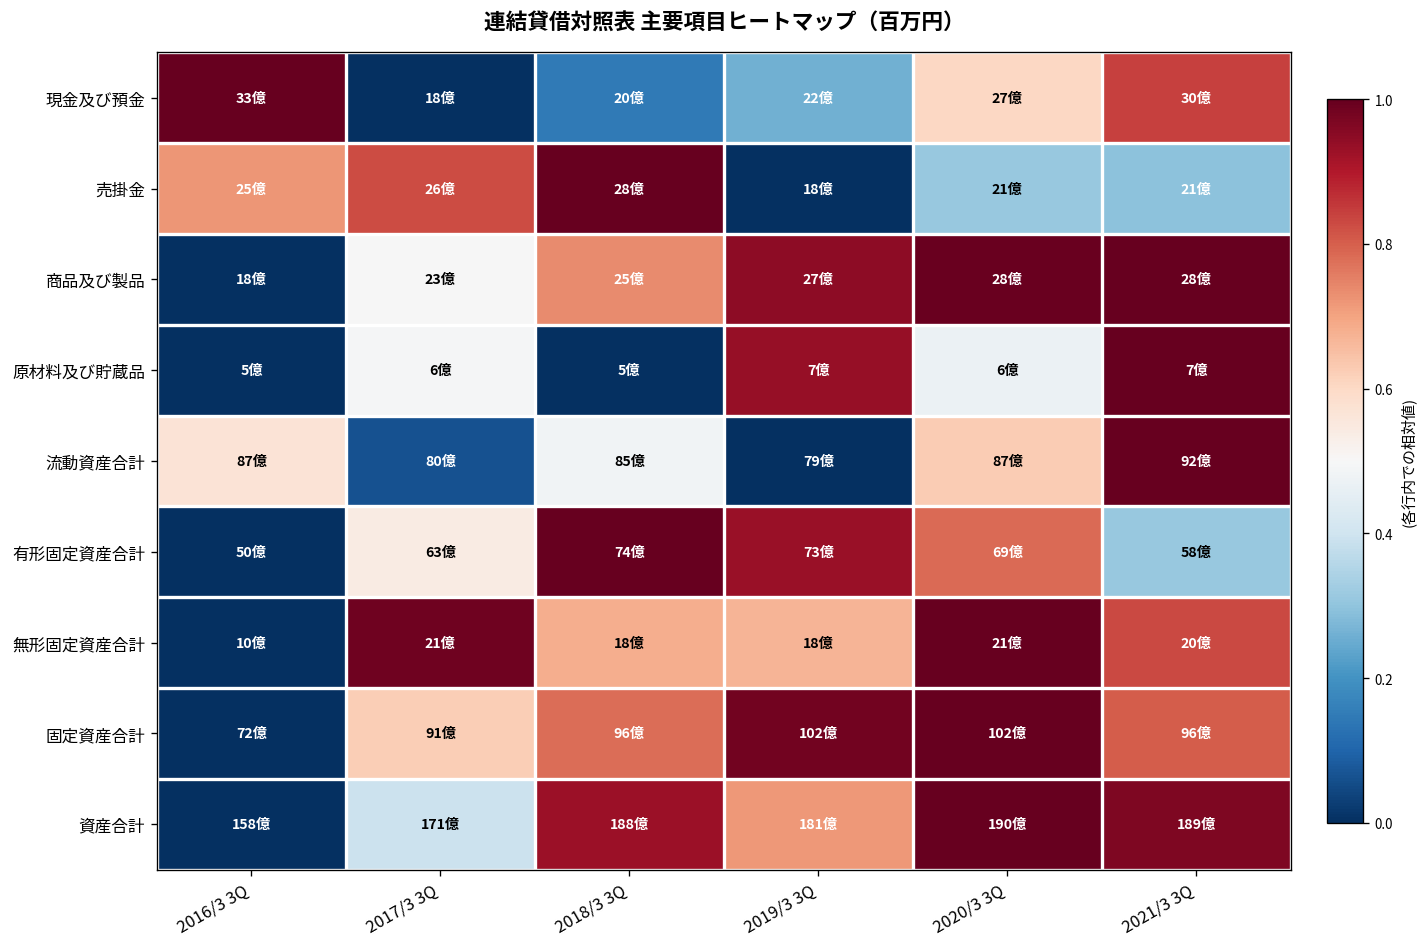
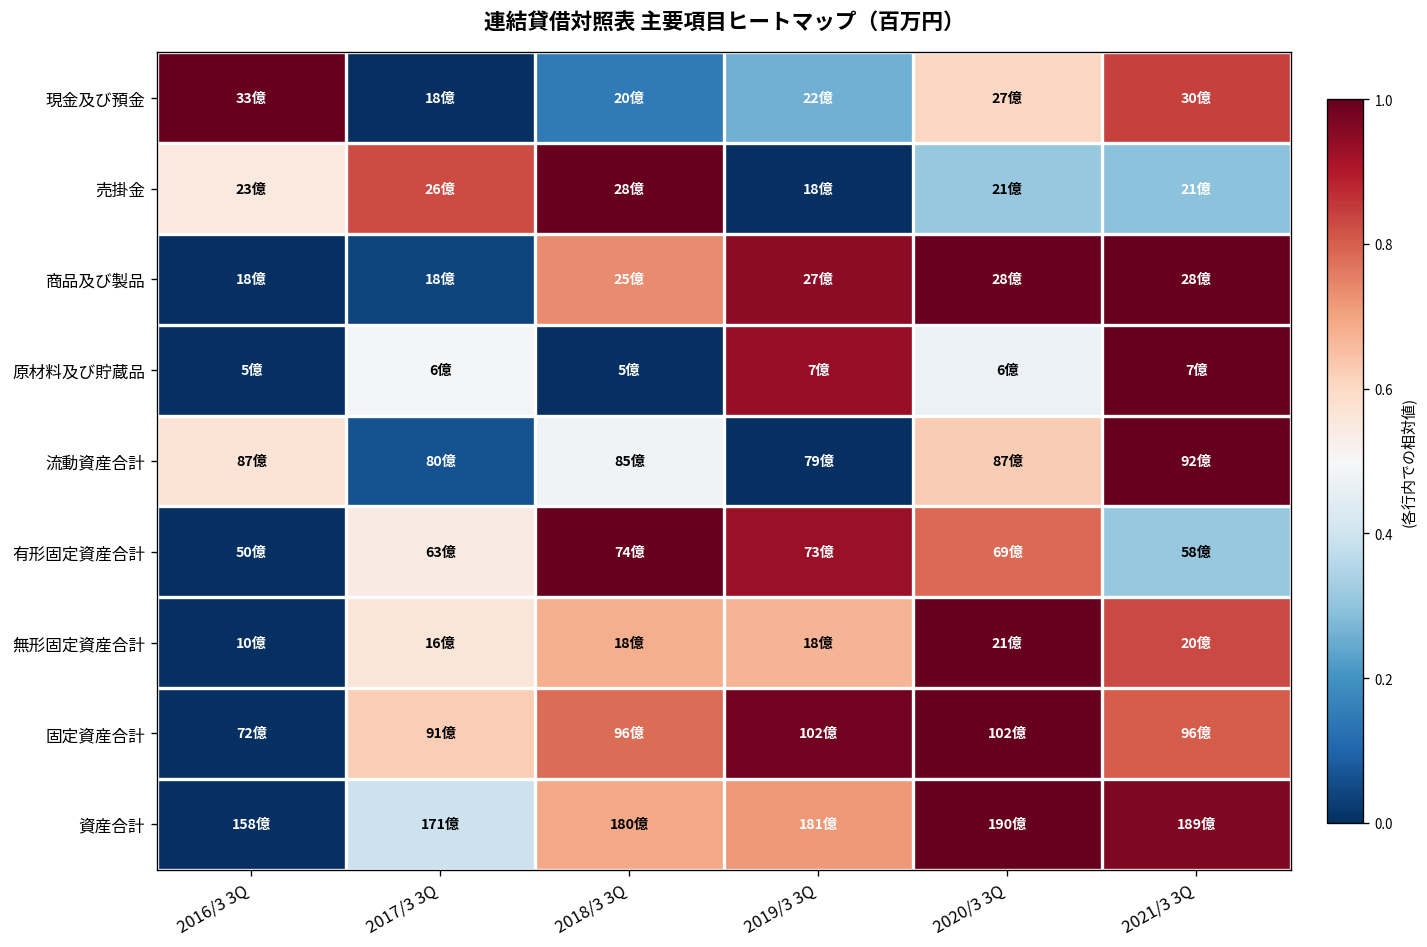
  {
    "現金及び預金": {
      "2016/3 3Q": "33億",
      "2017/3 3Q": "18億",
      "2018/3 3Q": "20億",
      "2019/3 3Q": "22億",
      "2020/3 3Q": "27億",
      "2021/3 3Q": "30億"
    },
    "売掛金": {
-     "2016/3 3Q": "25億",
+     "2016/3 3Q": "23億",
      "2017/3 3Q": "26億",
      "2018/3 3Q": "28億",
      "2019/3 3Q": "18億",
      "2020/3 3Q": "21億",
      "2021/3 3Q": "21億"
    },
    "商品及び製品": {
      "2016/3 3Q": "18億",
-     "2017/3 3Q": "23億",
+     "2017/3 3Q": "18億",
      "2018/3 3Q": "25億",
      "2019/3 3Q": "27億",
      "2020/3 3Q": "28億",
      "2021/3 3Q": "28億"
    },
    "原材料及び貯蔵品": {
      "2016/3 3Q": "5億",
      "2017/3 3Q": "6億",
      "2018/3 3Q": "5億",
      "2019/3 3Q": "7億",
      "2020/3 3Q": "6億",
      "2021/3 3Q": "7億"
    },
    "流動資産合計": {
      "2016/3 3Q": "87億",
      "2017/3 3Q": "80億",
      "2018/3 3Q": "85億",
      "2019/3 3Q": "79億",
      "2020/3 3Q": "87億",
      "2021/3 3Q": "92億"
    },
    "有形固定資産合計": {
      "2016/3 3Q": "50億",
      "2017/3 3Q": "63億",
      "2018/3 3Q": "74億",
      "2019/3 3Q": "73億",
      "2020/3 3Q": "69億",
      "2021/3 3Q": "58億"
    },
    "無形固定資産合計": {
      "2016/3 3Q": "10億",
-     "2017/3 3Q": "21億",
+     "2017/3 3Q": "16億",
      "2018/3 3Q": "18億",
      "2019/3 3Q": "18億",
      "2020/3 3Q": "21億",
      "2021/3 3Q": "20億"
    },
    "固定資産合計": {
      "2016/3 3Q": "72億",
      "2017/3 3Q": "91億",
      "2018/3 3Q": "96億",
      "2019/3 3Q": "102億",
      "2020/3 3Q": "102億",
      "2021/3 3Q": "96億"
    },
    "資産合計": {
      "2016/3 3Q": "158億",
      "2017/3 3Q": "171億",
-     "2018/3 3Q": "188億",
+     "2018/3 3Q": "180億",
      "2019/3 3Q": "181億",
      "2020/3 3Q": "190億",
      "2021/3 3Q": "189億"
    }
  }
